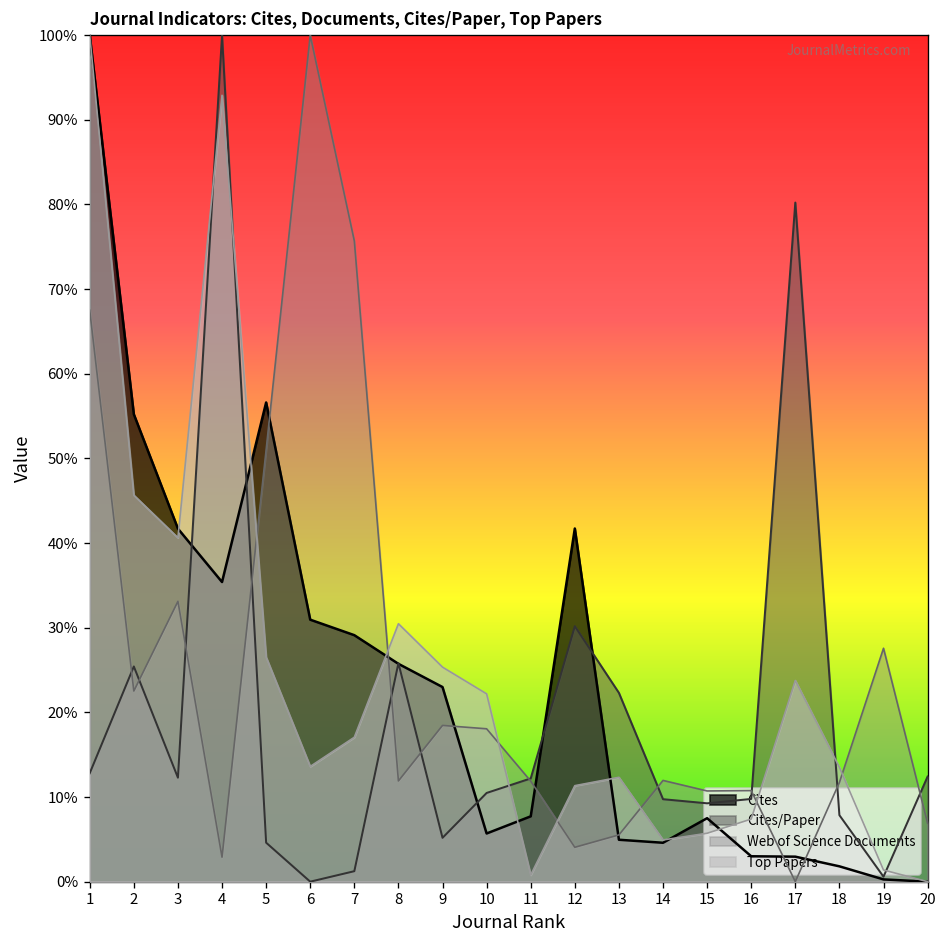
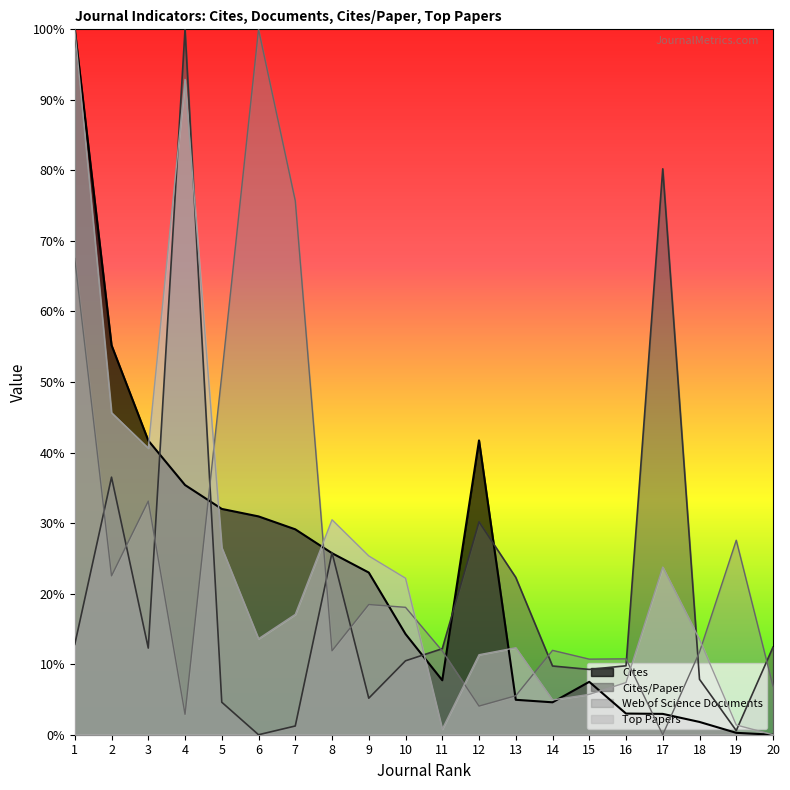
  {
    "Cites": {
      "2": "55%",
      "3": "42%",
      "4": "35%",
-     "5": "57%",
+     "5": "32%",
      "6": "31%",
      "7": "29%",
      "9": "23%",
-     "10": "6%",
+     "10": "14%",
      "11": "8%",
      "12": "42%",
      "13": "5%"
    },
    "Cites/Paper": {
      "1": "13%",
-     "2": "25%",
+     "2": "37%",
      "3": "12%",
      "4": "100%",
      "5": "5%",
      "6": "0%",
      "7": "1%",
      "9": "5%",
      "10": "10%",
      "12": "30%",
      "13": "22%",
      "14": "10%",
      "17": "80%",
      "20": "12%"
    }
  }
